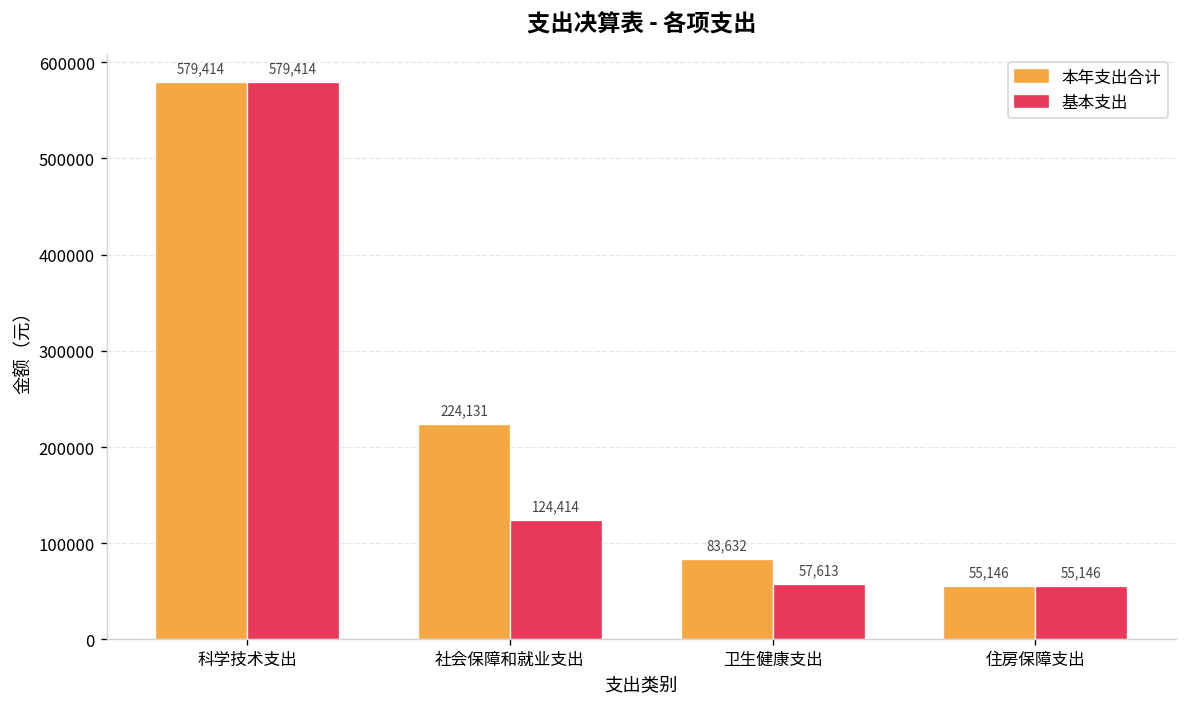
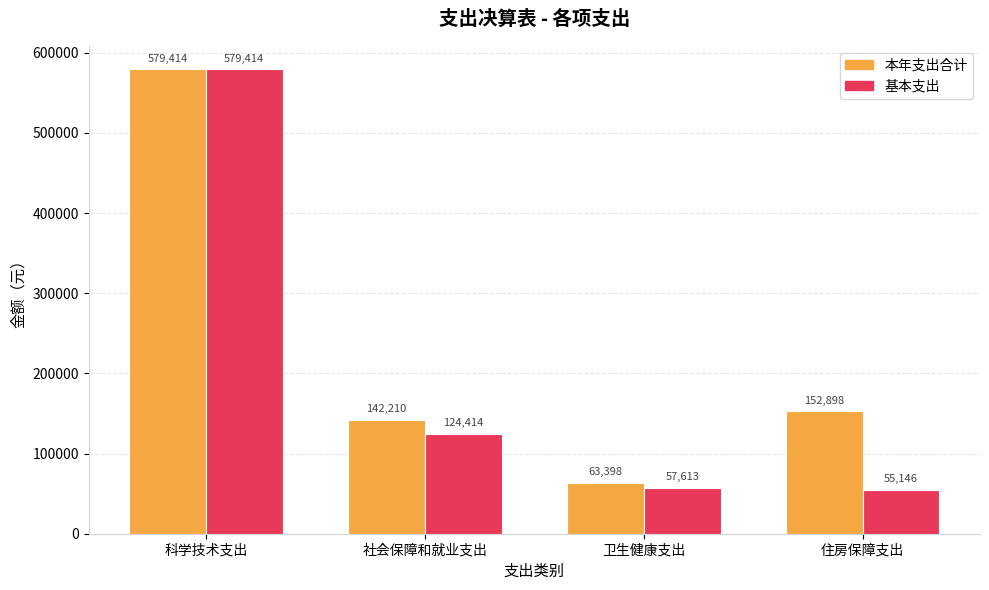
  {
    "本年支出合计": {
      "科学技术支出": "579,414",
-     "社会保障和就业支出": "224,131",
-     "卫生健康支出": "83,632",
-     "住房保障支出": "55,146"
+     "社会保障和就业支出": "142,210",
+     "卫生健康支出": "63,398",
+     "住房保障支出": "152,898"
    },
    "基本支出": {
      "科学技术支出": "579,414",
      "社会保障和就业支出": "124,414",
      "卫生健康支出": "57,613",
      "住房保障支出": "55,146"
    }
  }
